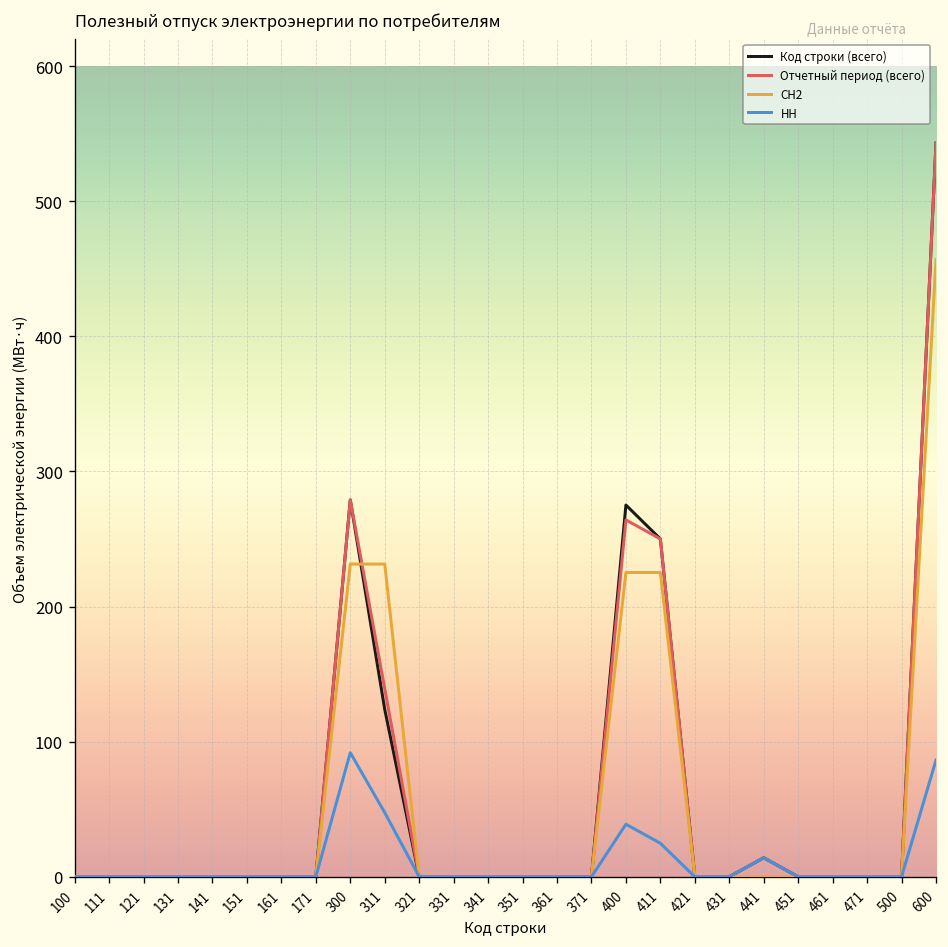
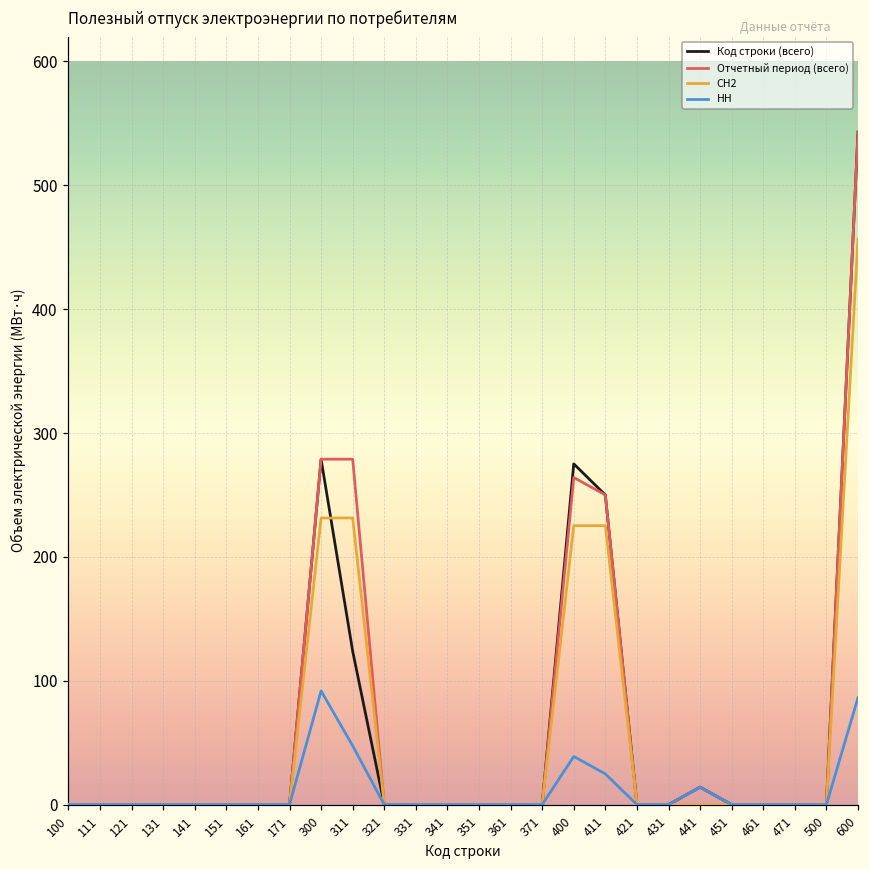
  {
    "Код строки (всего)": {
      "311": 124,
      "400": 275
    },
    "Отчетный период (всего)": {
-     "311": 139,
+     "311": 279,
      "400": 264
    },
    "СН2": {
      "300": 231,
      "311": 231,
      "400": 225,
      "411": 225,
      "441": 0,
      "600": 457
    },
    "НН": {
      "300": 92,
      "311": 47,
      "400": 39,
      "411": 25,
      "600": 86
    }
  }
